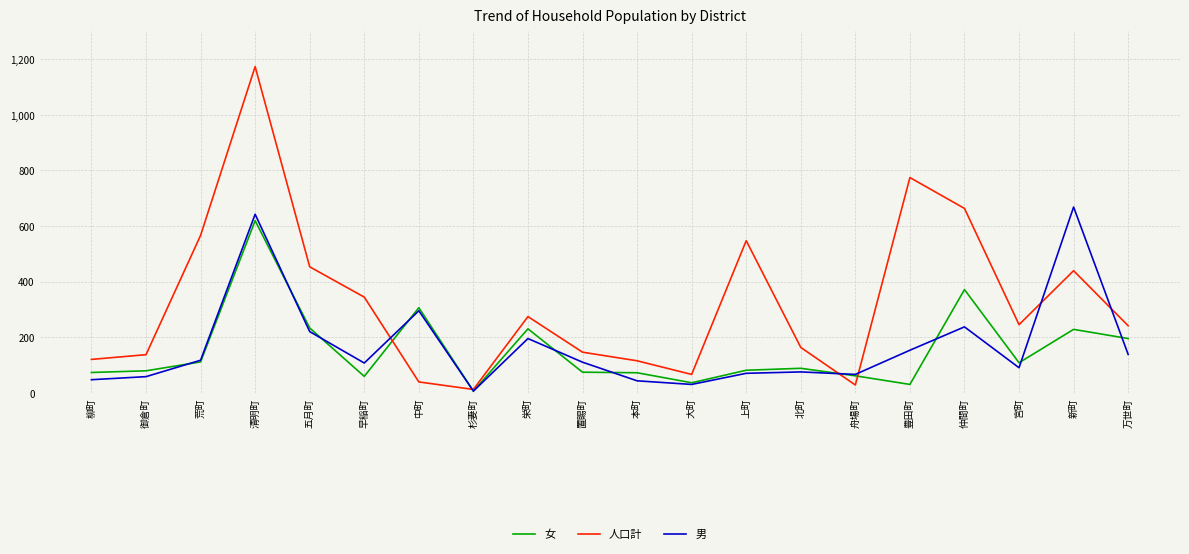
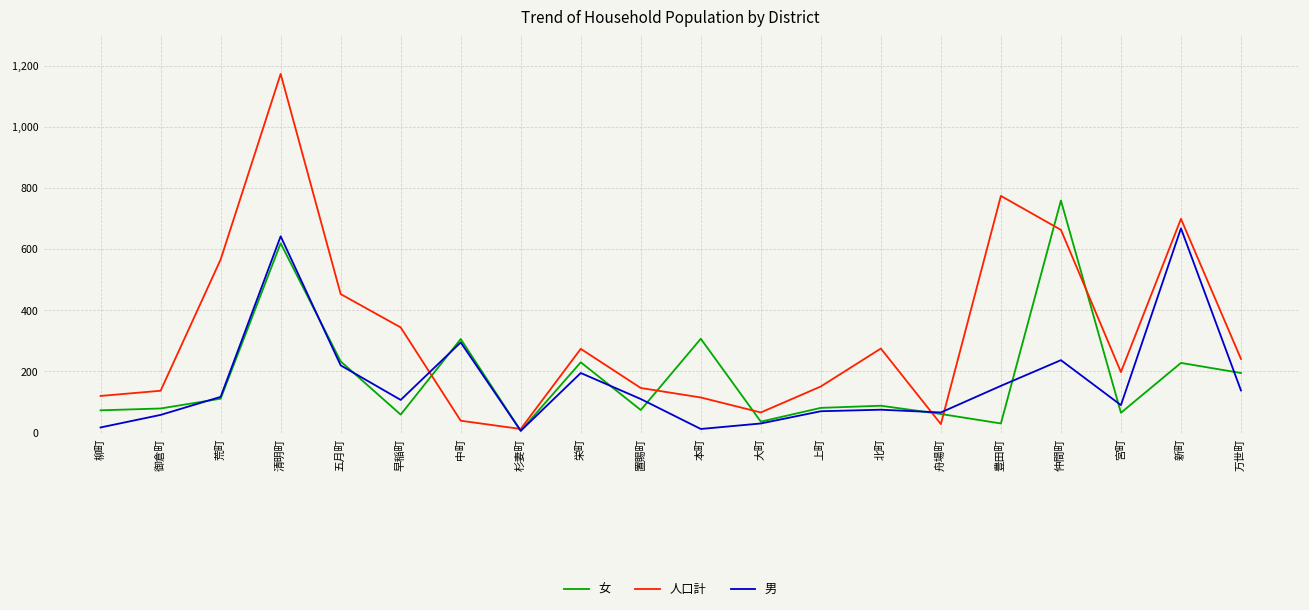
  {
    "女": {
      "柳町": "70",
      "御倉町": "80",
      "清明町": "620",
      "五月町": "230",
      "早稲町": "60",
      "中町": "310",
      "栄町": "230",
      "置賜町": "70",
-     "本町": "70",
+     "本町": "310",
      "上町": "80",
      "北町": "90",
      "豊田町": "30",
-     "仲間町": "370",
-     "宮町": "110",
+     "仲間町": "760",
+     "宮町": "70",
      "新町": "230",
      "万世町": "200"
    },
    "人口計": {
      "柳町": "120",
      "御倉町": "140",
      "荒町": "570",
      "清明町": "1,170",
      "五月町": "450",
      "早稲町": "340",
      "中町": "40",
      "栄町": "270",
      "置賜町": "150",
      "本町": "120",
      "大町": "70",
-     "上町": "550",
-     "北町": "160",
+     "上町": "150",
+     "北町": "280",
      "舟場町": "30",
      "豊田町": "770",
      "仲間町": "660",
-     "宮町": "250",
-     "新町": "440",
+     "宮町": "200",
+     "新町": "700",
      "万世町": "240"
    },
    "男": {
-     "柳町": "50",
+     "柳町": "20",
      "御倉町": "60",
      "清明町": "640",
      "五月町": "220",
      "早稲町": "110",
      "中町": "300",
      "栄町": "200",
      "置賜町": "110",
-     "本町": "40",
+     "本町": "10",
      "上町": "70",
      "北町": "80",
      "豊田町": "150",
      "仲間町": "240",
      "宮町": "90",
      "新町": "670",
      "万世町": "140"
    }
  }
